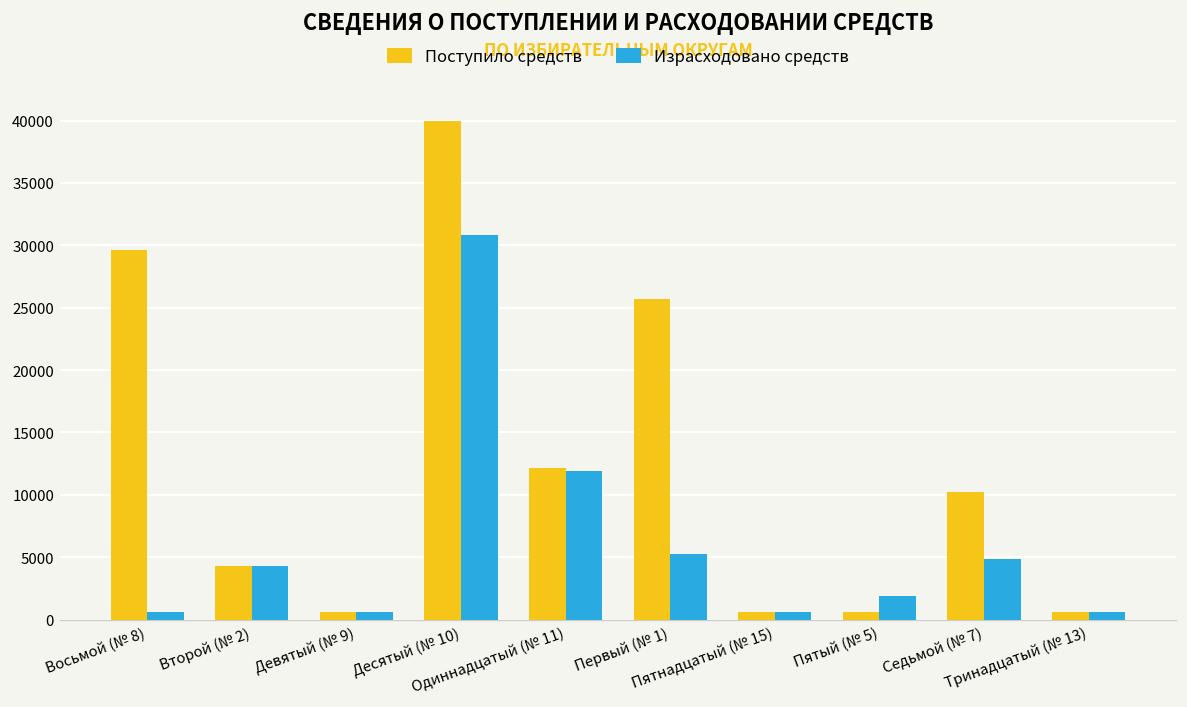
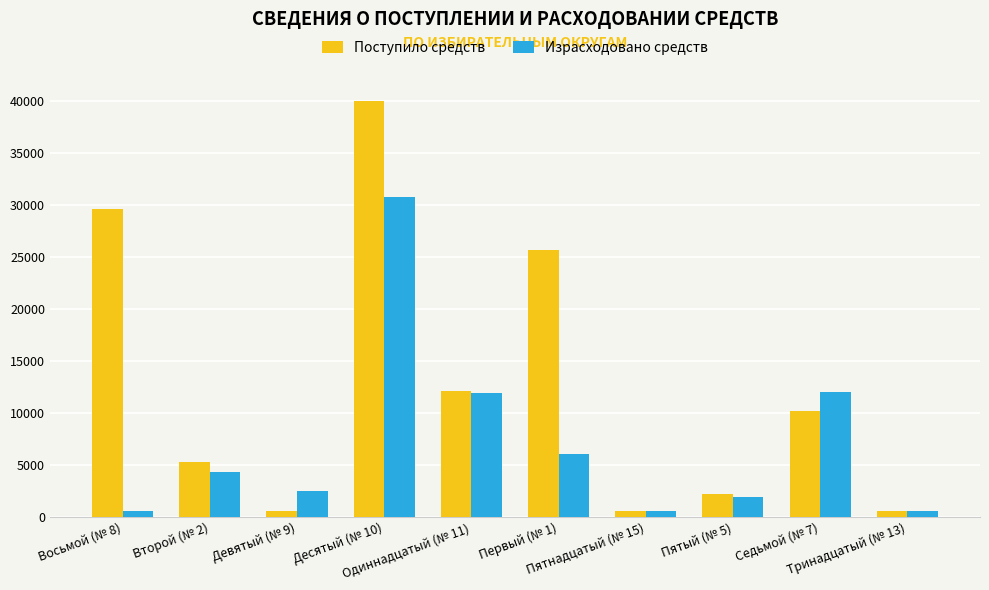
  {
    "Поступило средств": {
      "Восьмой (№ 8)": 29600,
-     "Второй (№ 2)": 4300,
+     "Второй (№ 2)": 5300,
      "Девятый (№ 9)": 600,
      "Десятый (№ 10)": 40000,
      "Одиннадцатый (№ 11)": 12100,
      "Первый (№ 1)": 25700,
      "Пятнадцатый (№ 15)": 600,
-     "Пятый (№ 5)": 600,
+     "Пятый (№ 5)": 2200,
      "Седьмой (№ 7)": 10200,
      "Тринадцатый (№ 13)": 600
    },
    "Израсходовано средств": {
      "Восьмой (№ 8)": 600,
      "Второй (№ 2)": 4300,
-     "Девятый (№ 9)": 600,
+     "Девятый (№ 9)": 2500,
      "Десятый (№ 10)": 30800,
      "Одиннадцатый (№ 11)": 11900,
-     "Первый (№ 1)": 5300,
+     "Первый (№ 1)": 6100,
      "Пятнадцатый (№ 15)": 600,
      "Пятый (№ 5)": 1900,
-     "Седьмой (№ 7)": 4900,
+     "Седьмой (№ 7)": 12000,
      "Тринадцатый (№ 13)": 600
    }
  }
